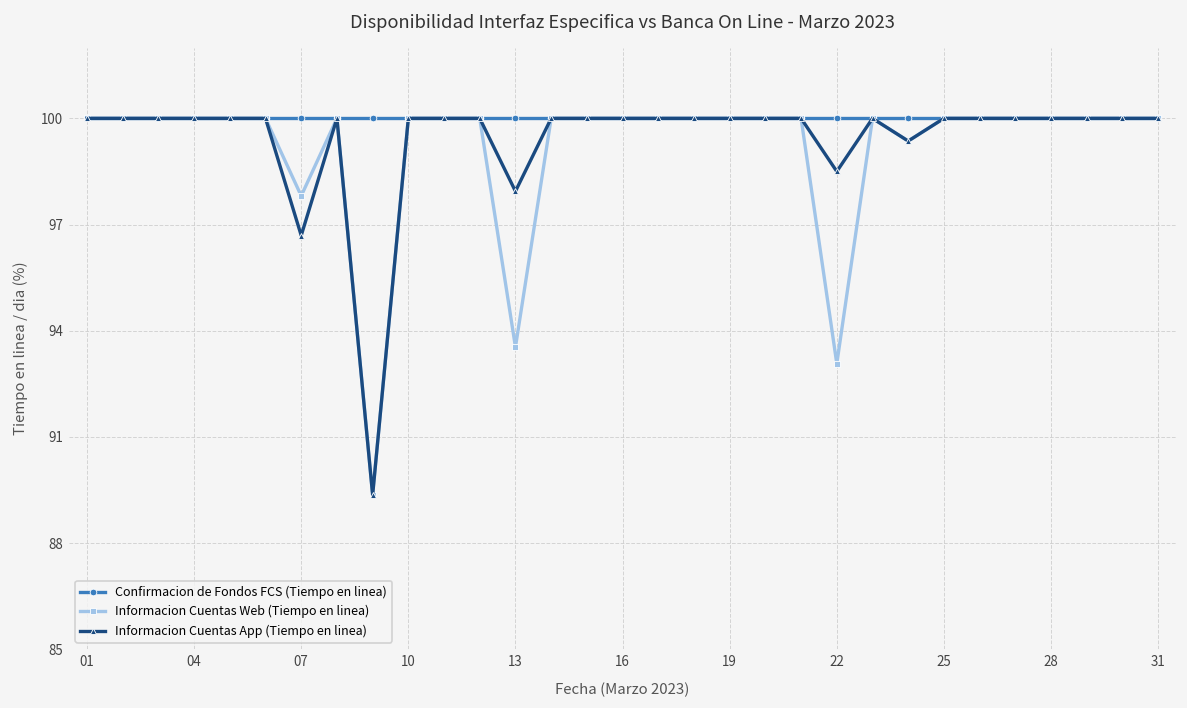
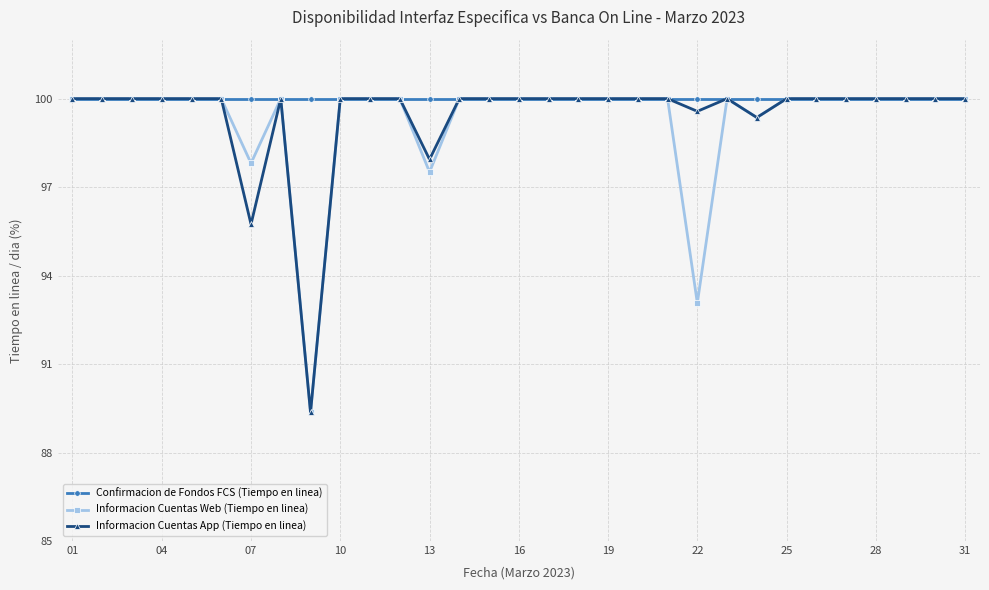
  {
    "Confirmacion de Fondos FCS (Tiempo en linea)": {
      "07": 100.0,
      "13": 100.0,
      "22": 100.0
    },
    "Informacion Cuentas Web (Tiempo en linea)": {
      "07": 97.8,
-     "13": 93.5,
+     "13": 97.5,
      "22": 93.1
    },
    "Informacion Cuentas App (Tiempo en linea)": {
-     "07": 96.7,
+     "07": 95.7,
      "13": 97.9,
-     "22": 98.5
+     "22": 99.6
    }
  }
